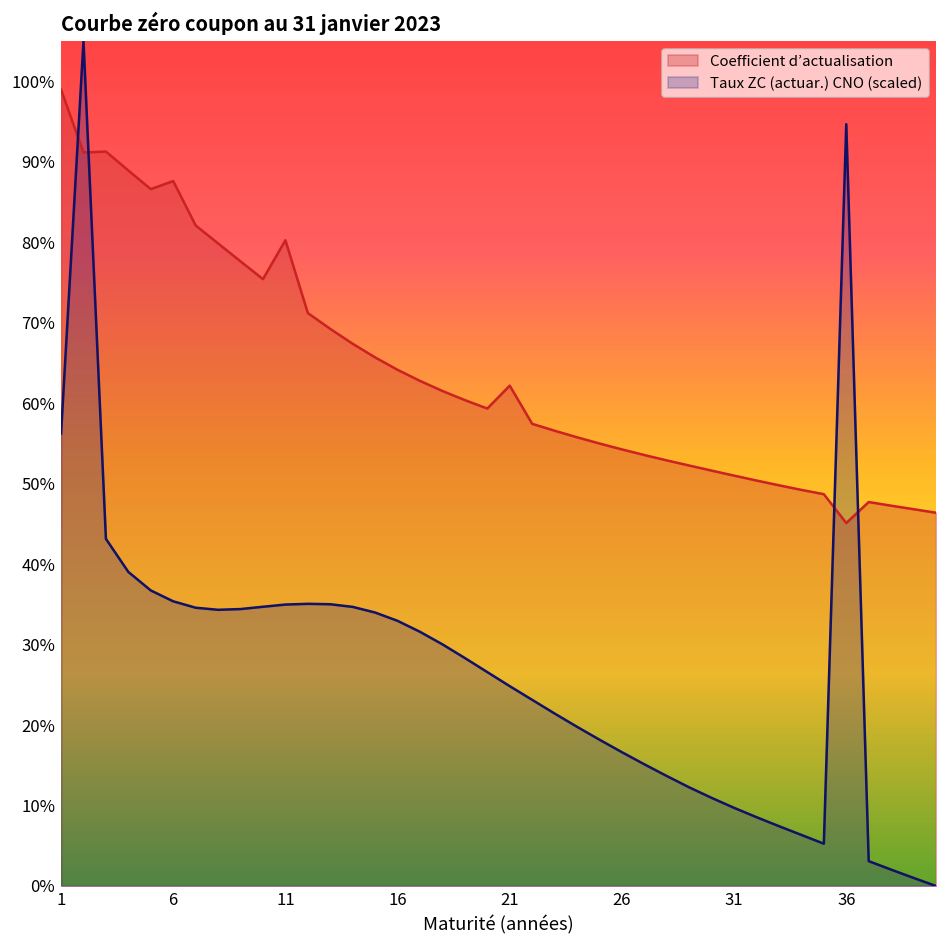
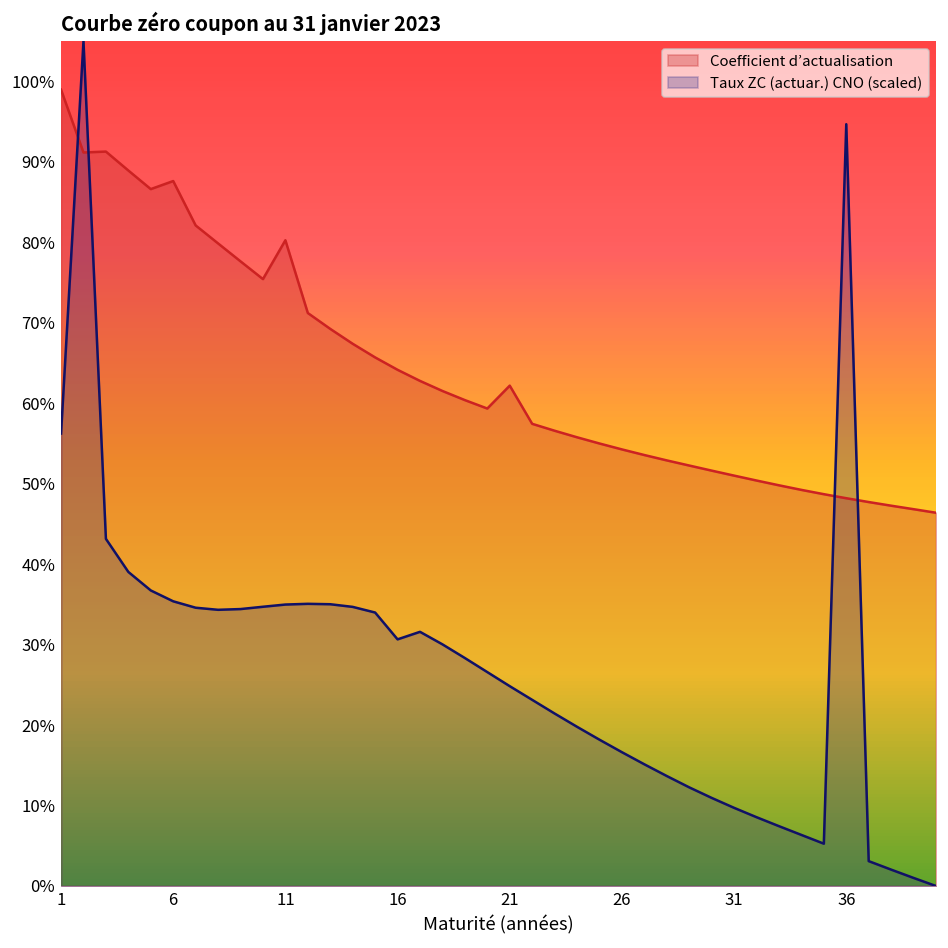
  {
    "Coefficient d’actualisation": {
      "1": "99%",
      "6": "88%",
      "11": "80%",
      "16": "64%",
      "21": "62%",
      "26": "54%",
      "31": "51%",
-     "36": "45%"
+     "36": "48%"
    },
    "Taux ZC (actuar.) CNO (scaled)": {
      "1": "56%",
      "6": "35%",
      "11": "35%",
-     "16": "33%",
+     "16": "31%",
      "21": "25%",
      "26": "17%",
      "31": "10%",
      "36": "95%"
    }
  }
